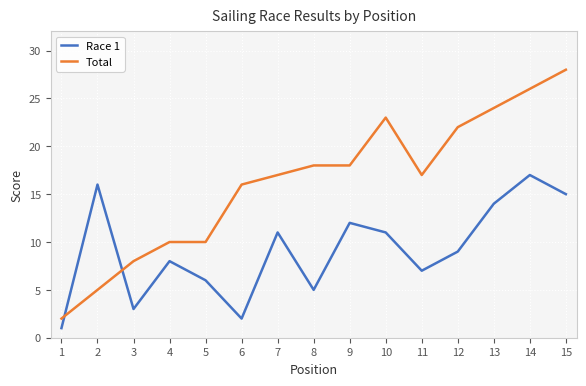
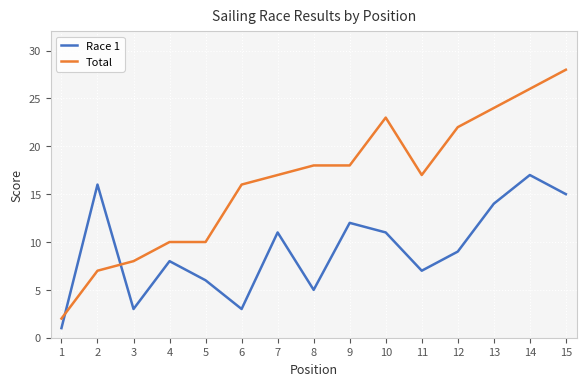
  {
    "Race 1": {
      "1": 1,
      "2": 16,
      "3": 3,
      "4": 8,
      "5": 6,
-     "6": 2,
+     "6": 3,
      "7": 11,
      "8": 5,
      "9": 12,
      "10": 11,
      "11": 7,
      "12": 9,
      "13": 14,
      "14": 17,
      "15": 15
    },
    "Total": {
      "1": 2,
-     "2": 5,
+     "2": 7,
      "3": 8,
      "4": 10,
      "5": 10,
      "6": 16,
      "7": 17,
      "8": 18,
      "9": 18,
      "10": 23,
      "11": 17,
      "12": 22,
      "13": 24,
      "14": 26,
      "15": 28
    }
  }
